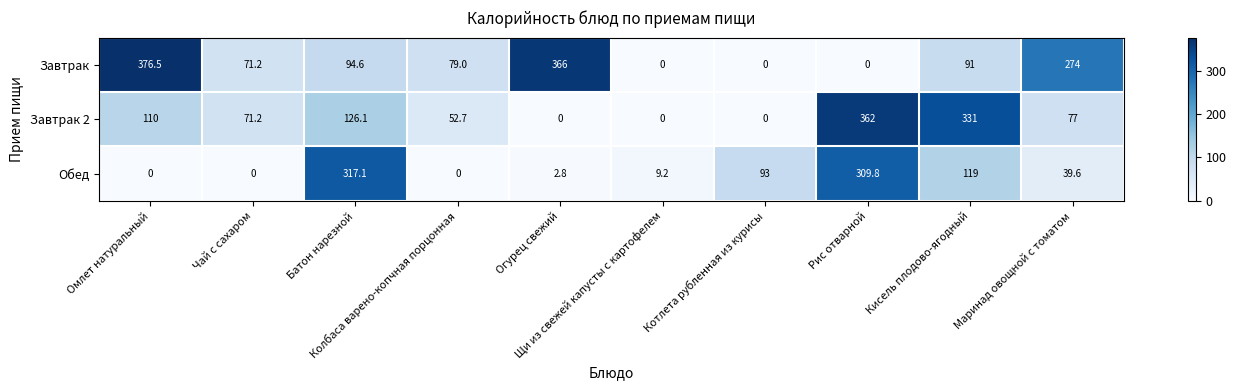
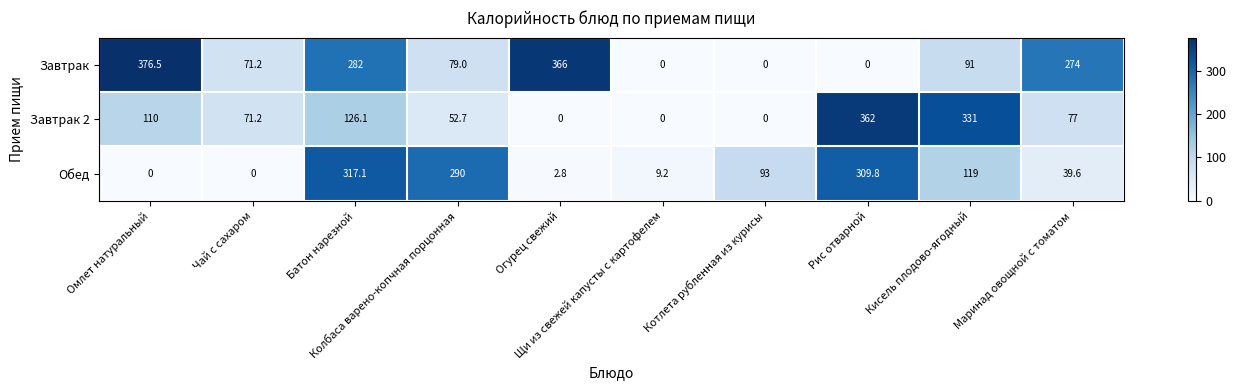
  {
    "Завтрак": {
      "Омлет натуральный": 376.5,
      "Чай с сахаром": 71.2,
-     "Батон нарезной": 94.6,
+     "Батон нарезной": 282,
      "Колбаса варено-копчная порцонная": 79.0,
      "Огурец свежий": 366,
      "Щи из свежей капусты с картофелем": 0,
      "Котлета рубленная из курисы": 0,
      "Рис отварной": 0,
      "Кисель плодово-ягодный": 91,
      "Маринад овощной с томатом": 274
    },
    "Завтрак 2": {
      "Омлет натуральный": 110,
      "Чай с сахаром": 71.2,
      "Батон нарезной": 126.1,
      "Колбаса варено-копчная порцонная": 52.7,
      "Огурец свежий": 0,
      "Щи из свежей капусты с картофелем": 0,
      "Котлета рубленная из курисы": 0,
      "Рис отварной": 362,
      "Кисель плодово-ягодный": 331,
      "Маринад овощной с томатом": 77
    },
    "Обед": {
      "Омлет натуральный": 0,
      "Чай с сахаром": 0,
      "Батон нарезной": 317.1,
-     "Колбаса варено-копчная порцонная": 0,
+     "Колбаса варено-копчная порцонная": 290,
      "Огурец свежий": 2.8,
      "Щи из свежей капусты с картофелем": 9.2,
      "Котлета рубленная из курисы": 93,
      "Рис отварной": 309.8,
      "Кисель плодово-ягодный": 119,
      "Маринад овощной с томатом": 39.6
    }
  }
